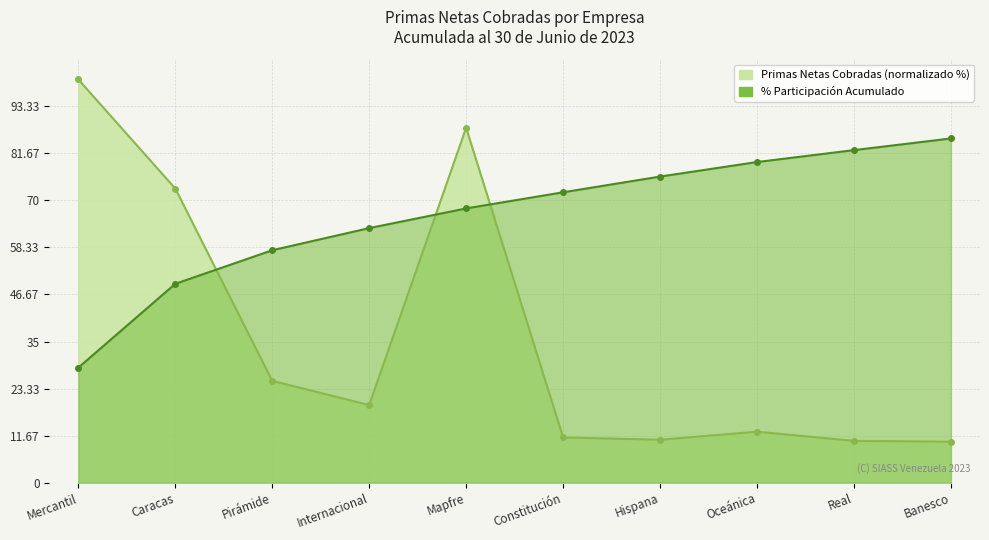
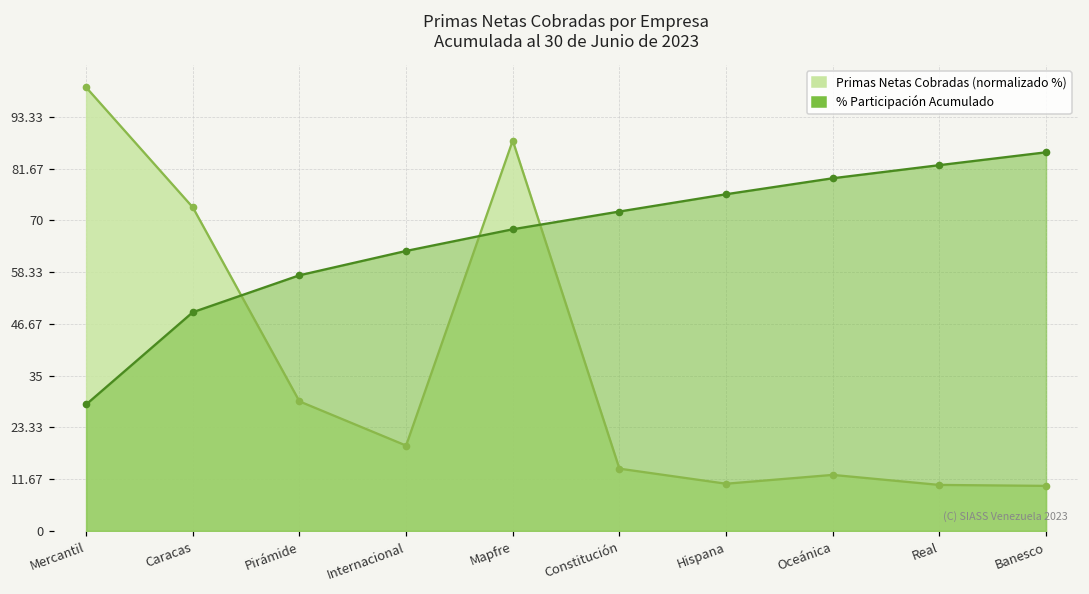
  {
    "Primas Netas Cobradas (normalizado %)": {
      "Mercantil": 100,
      "Caracas": 73,
-     "Pirámide": 25,
+     "Pirámide": 29,
      "Internacional": 19,
      "Mapfre": 88,
-     "Constitución": 11,
+     "Constitución": 14,
      "Hispana": 11,
      "Oceánica": 13,
      "Real": 10
    }
  }
